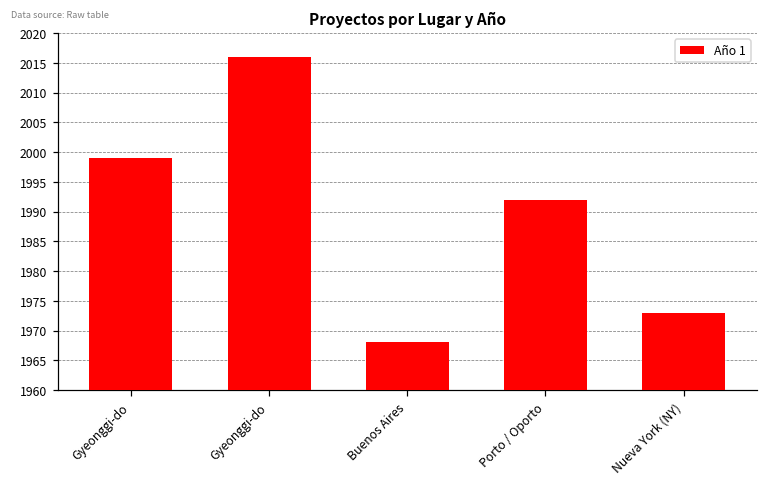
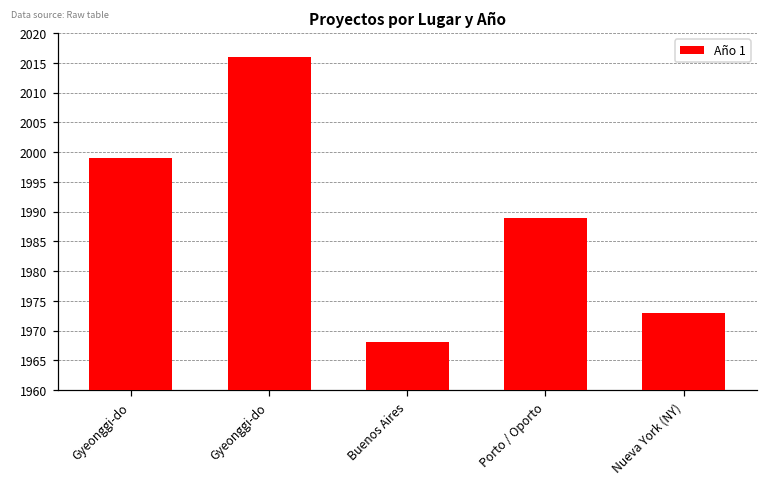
  {
    "Buenos Aires": 1968,
-   "Porto / Oporto": 1992,
+   "Porto / Oporto": 1989,
    "Nueva York (NY)": 1973
  }
